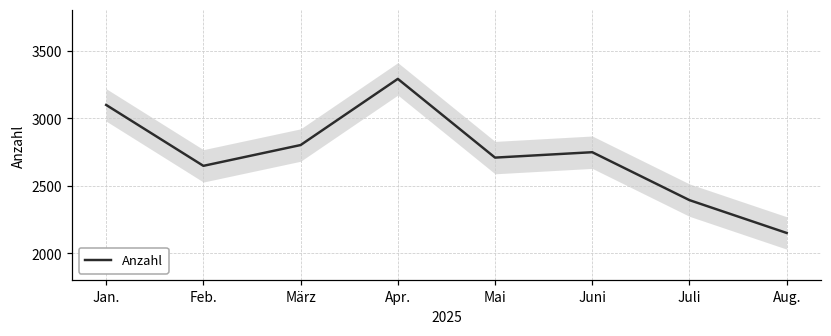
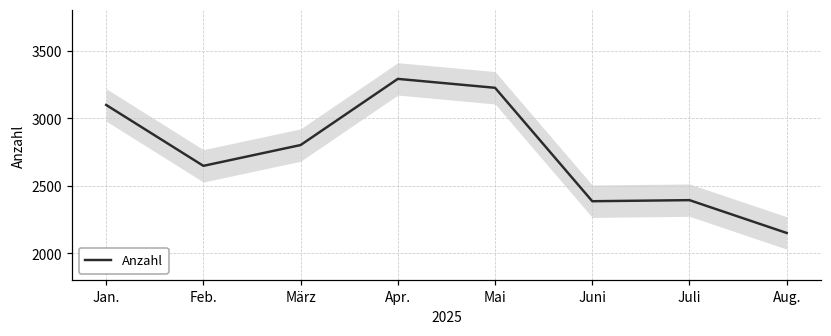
  {
    "Anzahl": {
      "Jan.": 3100,
      "Feb.": 2650,
      "März": 2800,
      "Apr.": 3290,
-     "Mai": 2710,
-     "Juni": 2750,
+     "Mai": 3230,
+     "Juni": 2390,
      "Juli": 2390,
      "Aug.": 2150
    }
  }
